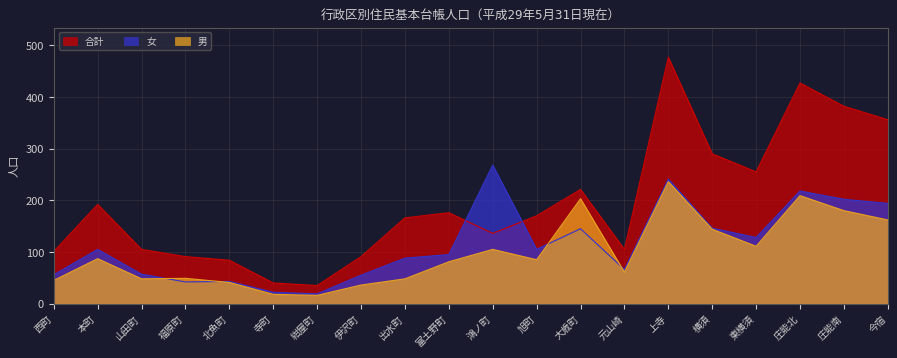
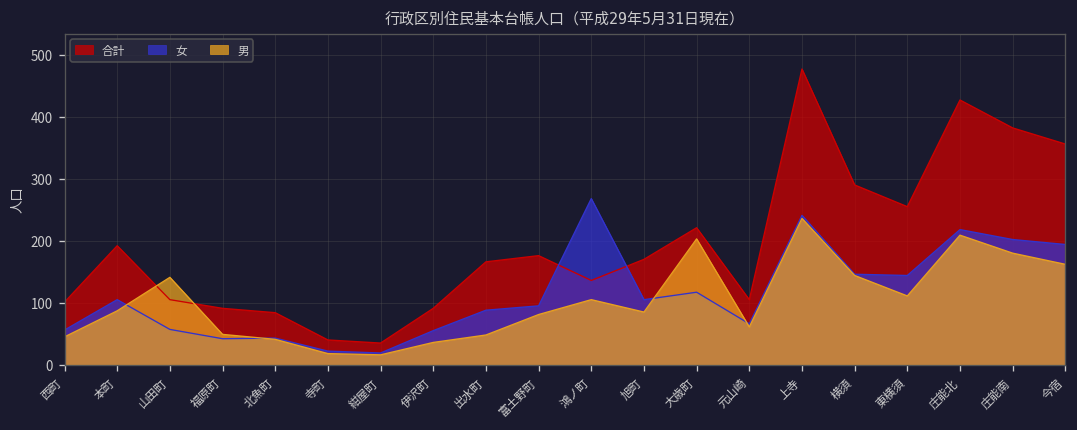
  {
    "合計": {
      "西町": 100,
      "本町": 190,
      "山田町": 110,
      "福原町": 90,
      "北魚町": 80,
      "寺町": 40,
      "紺屋町": 40,
      "伊沢町": 90,
      "出水町": 170,
      "富土野町": 180,
      "鴻ノ町": 140,
      "旭町": 170,
      "大歳町": 220,
      "元山崎": 110,
      "上寺": 480,
      "横須": 290,
      "東横須": 260,
      "庄能北": 430,
      "庄能南": 380,
      "今宿": 360
    },
    "女": {
      "西町": 60,
      "本町": 110,
      "山田町": 60,
      "福原町": 40,
      "伊沢町": 60,
      "出水町": 90,
      "富土野町": 100,
      "鴻ノ町": 270,
      "旭町": 110,
-     "大歳町": 150,
+     "大歳町": 120,
      "上寺": 240,
-     "東横須": 130,
+     "東横須": 140,
      "庄能北": 220,
      "庄能南": 200,
      "今宿": 190
    },
    "男": {
      "西町": 50,
      "本町": 90,
-     "山田町": 50,
+     "山田町": 140,
      "福原町": 50,
      "伊沢町": 40,
      "出水町": 50,
      "富土野町": 80,
      "鴻ノ町": 110,
      "旭町": 90,
      "大歳町": 200,
      "上寺": 240,
      "東横須": 110,
      "庄能北": 210,
      "庄能南": 180,
      "今宿": 160
    }
  }
